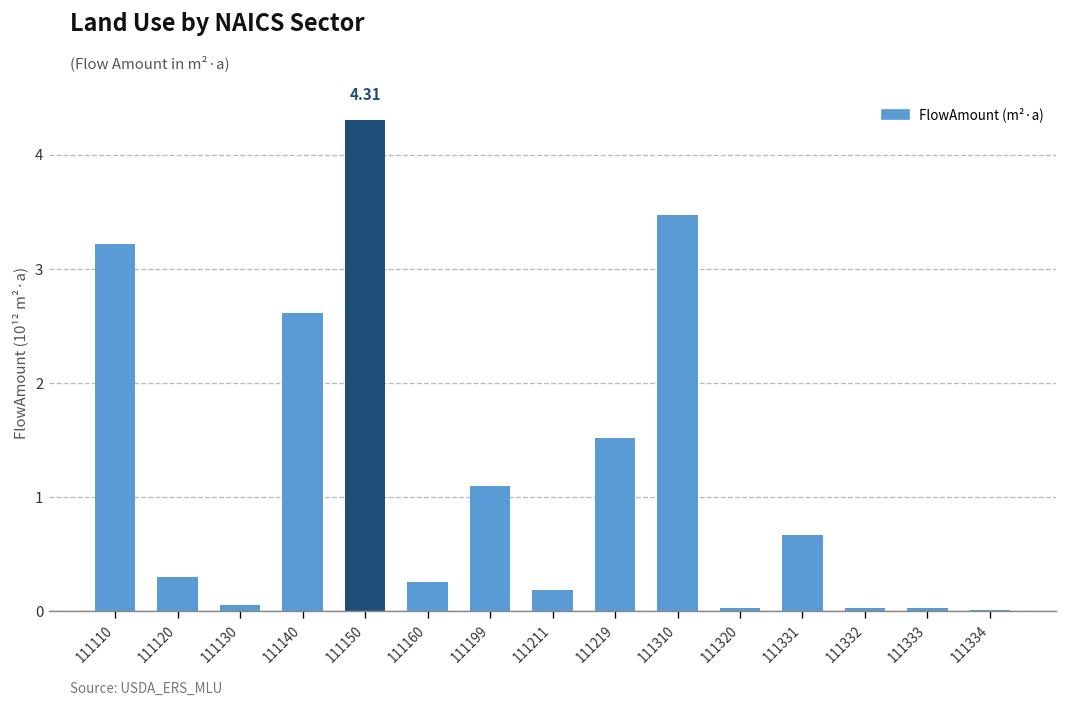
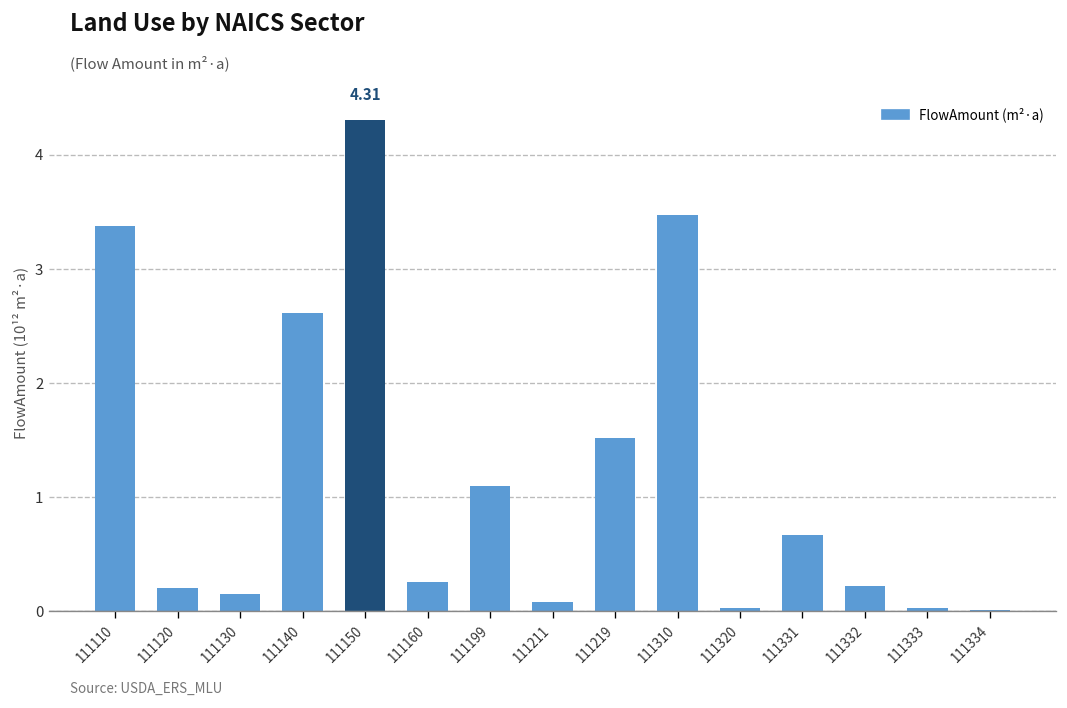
  {
-   "111110": 3.2,
-   "111120": 0.3,
-   "111130": 0.05,
+   "111110": 3.4,
+   "111120": 0.2,
+   "111130": 0.15,
    "111140": 2.6,
    "111160": 0.3,
    "111199": 1.1,
-   "111211": 0.2,
+   "111211": 0.1,
    "111219": 1.5,
    "111310": 3.5,
    "111320": 0.0,
    "111331": 0.7,
-   "111332": 0.0,
+   "111332": 0.2,
    "111333": 0.0
  }
